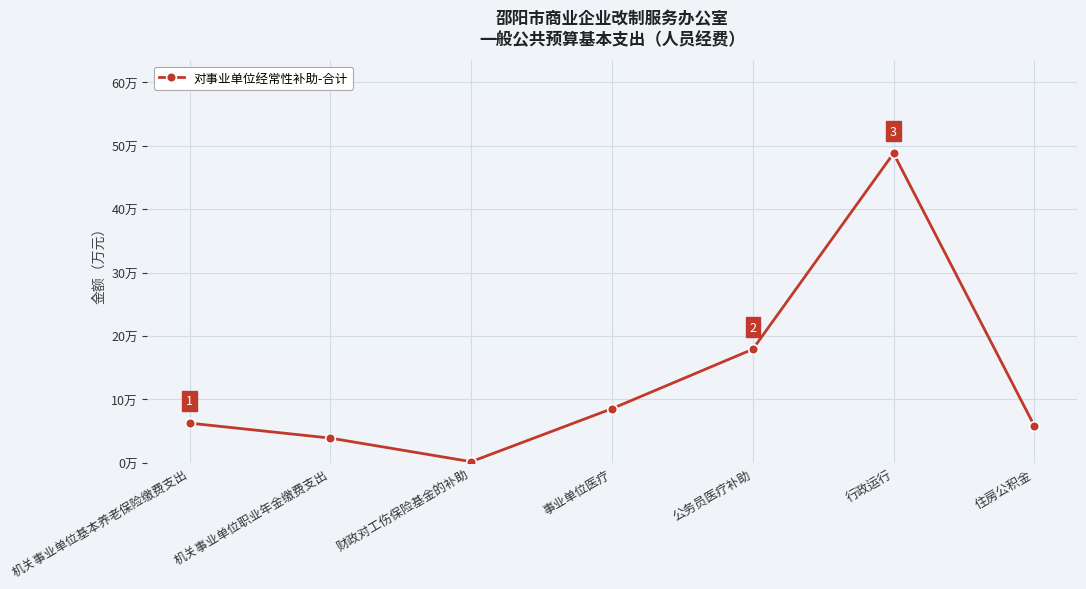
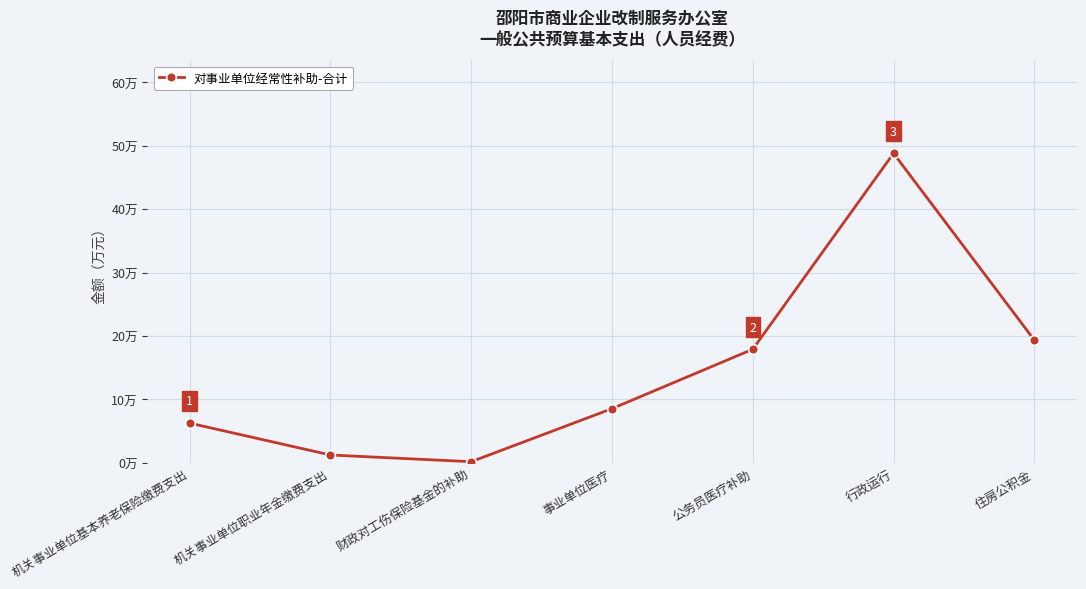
  {
-   "机关事业单位职业年金缴费支出": "4万",
+   "机关事业单位职业年金缴费支出": "1万",
    "财政对工伤保险基金的补助": "0万",
    "事业单位医疗": "9万",
-   "住房公积金": "6万"
+   "住房公积金": "19万"
  }
